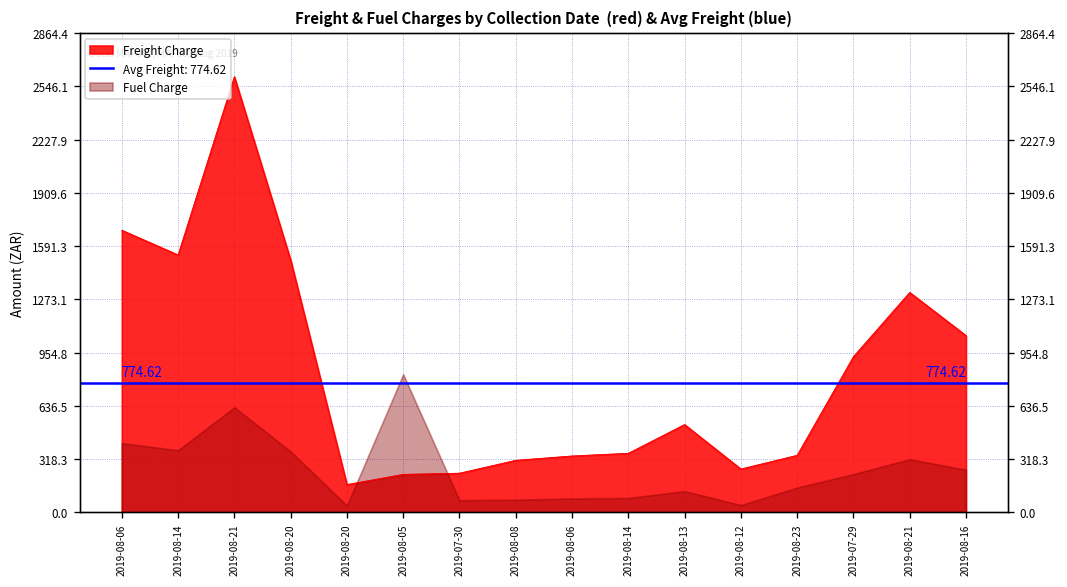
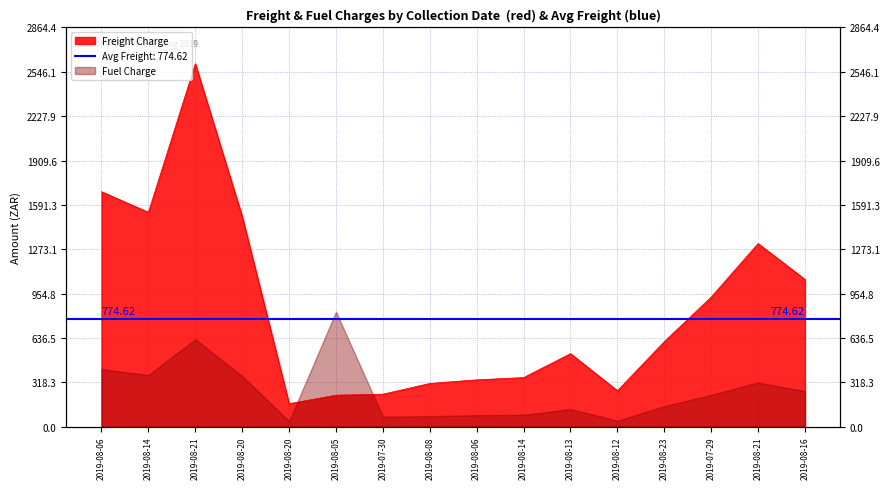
  {
    "Freight Charge": {
      "2019-08-05": 230,
      "2019-07-30": 230,
      "2019-08-08": 310,
      "2019-08-13": 520,
      "2019-08-12": 260,
-     "2019-08-23": 340,
+     "2019-08-23": 610,
      "2019-07-29": 930,
      "2019-08-16": 1060
    },
    "Fuel Charge": {
      "2019-08-05": 820,
      "2019-07-30": 70,
      "2019-08-08": 70,
      "2019-08-13": 130,
      "2019-08-12": 40,
      "2019-08-23": 150,
      "2019-07-29": 230,
      "2019-08-16": 250
    }
  }
